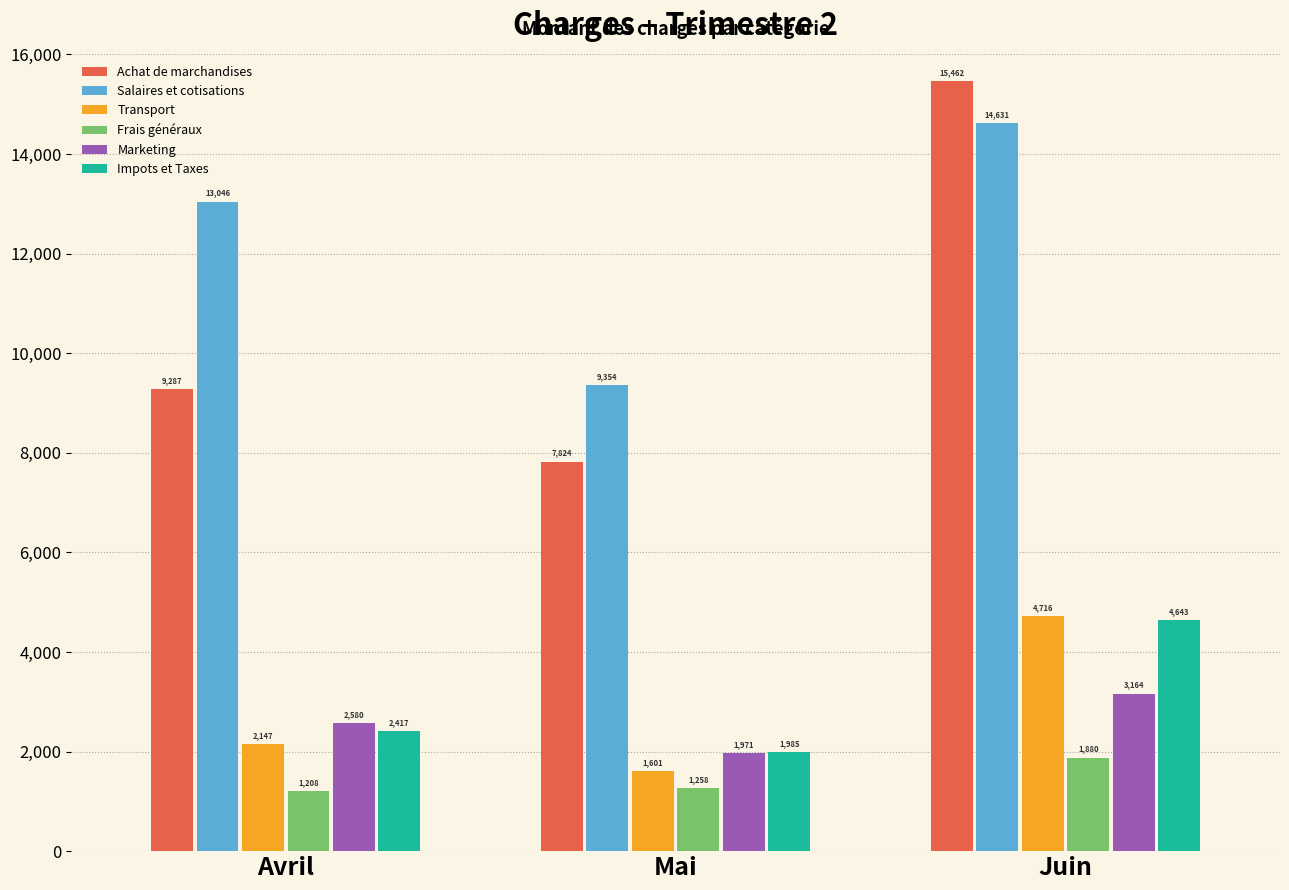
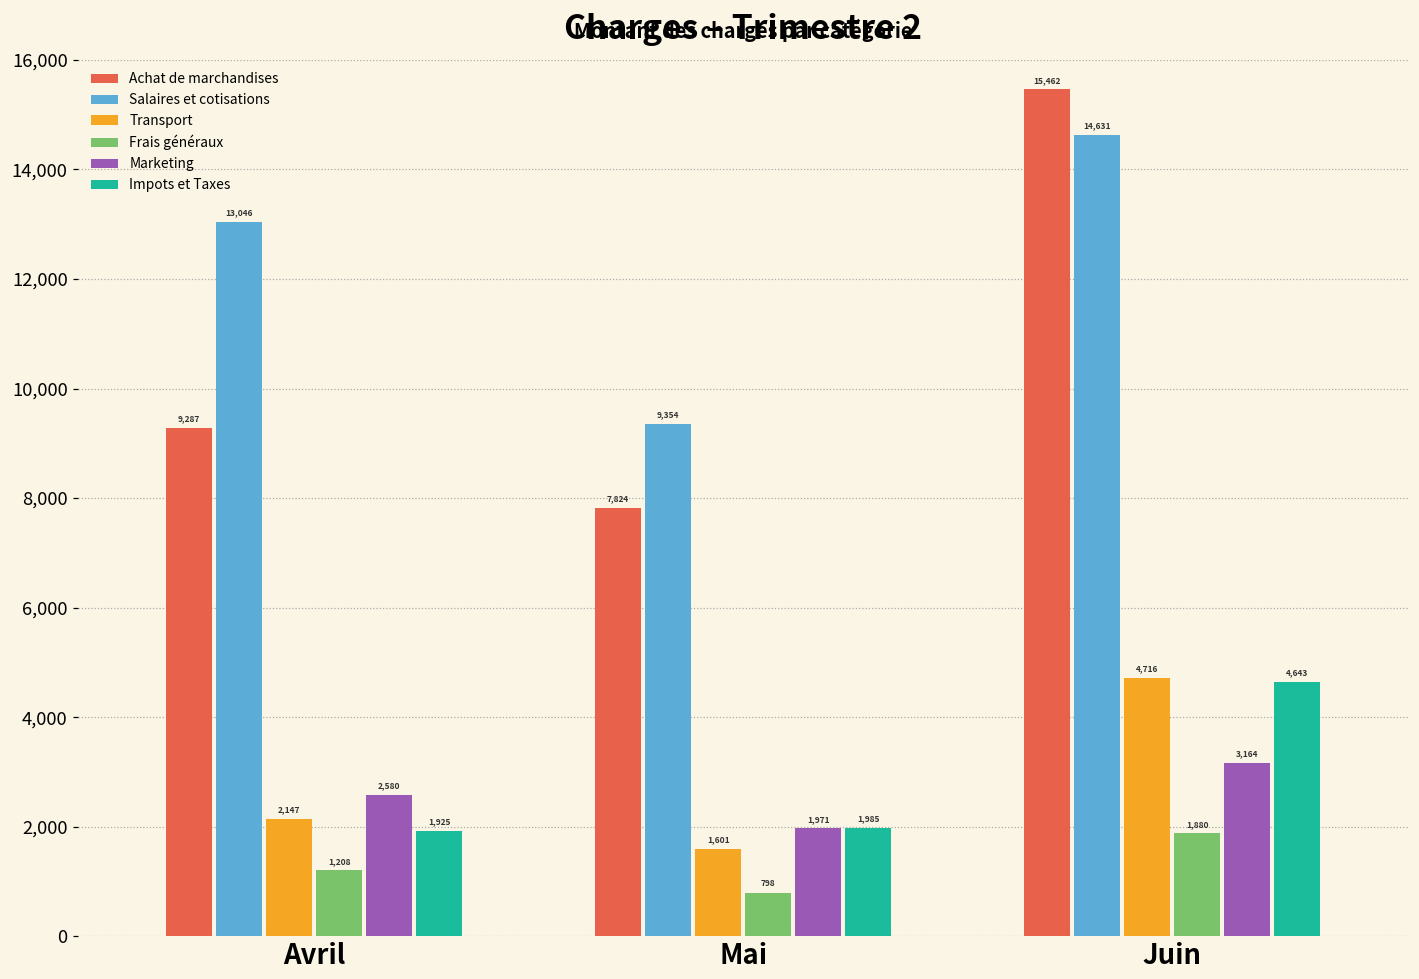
  {
    "Achat de marchandises": {
      "Avril": "9,287",
      "Mai": "7,824",
      "Juin": "15,462"
    },
    "Salaires et cotisations": {
      "Avril": "13,046",
      "Mai": "9,354",
      "Juin": "14,631"
    },
    "Transport": {
      "Avril": "2,147",
      "Mai": "1,601",
      "Juin": "4,716"
    },
    "Frais généraux": {
      "Avril": "1,208",
-     "Mai": "1,258",
+     "Mai": "798",
      "Juin": "1,880"
    },
    "Marketing": {
      "Avril": "2,580",
      "Mai": "1,971",
      "Juin": "3,164"
    },
    "Impots et Taxes": {
-     "Avril": "2,417",
+     "Avril": "1,925",
      "Mai": "1,985",
      "Juin": "4,643"
    }
  }
